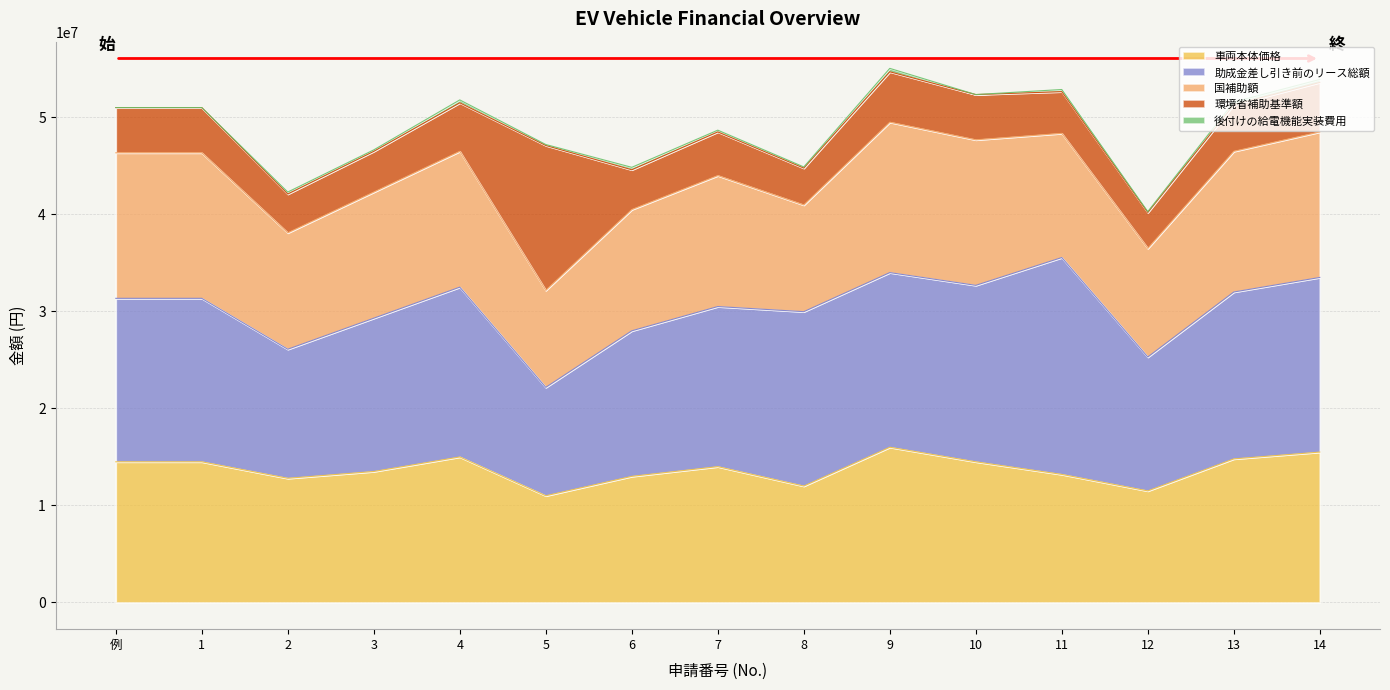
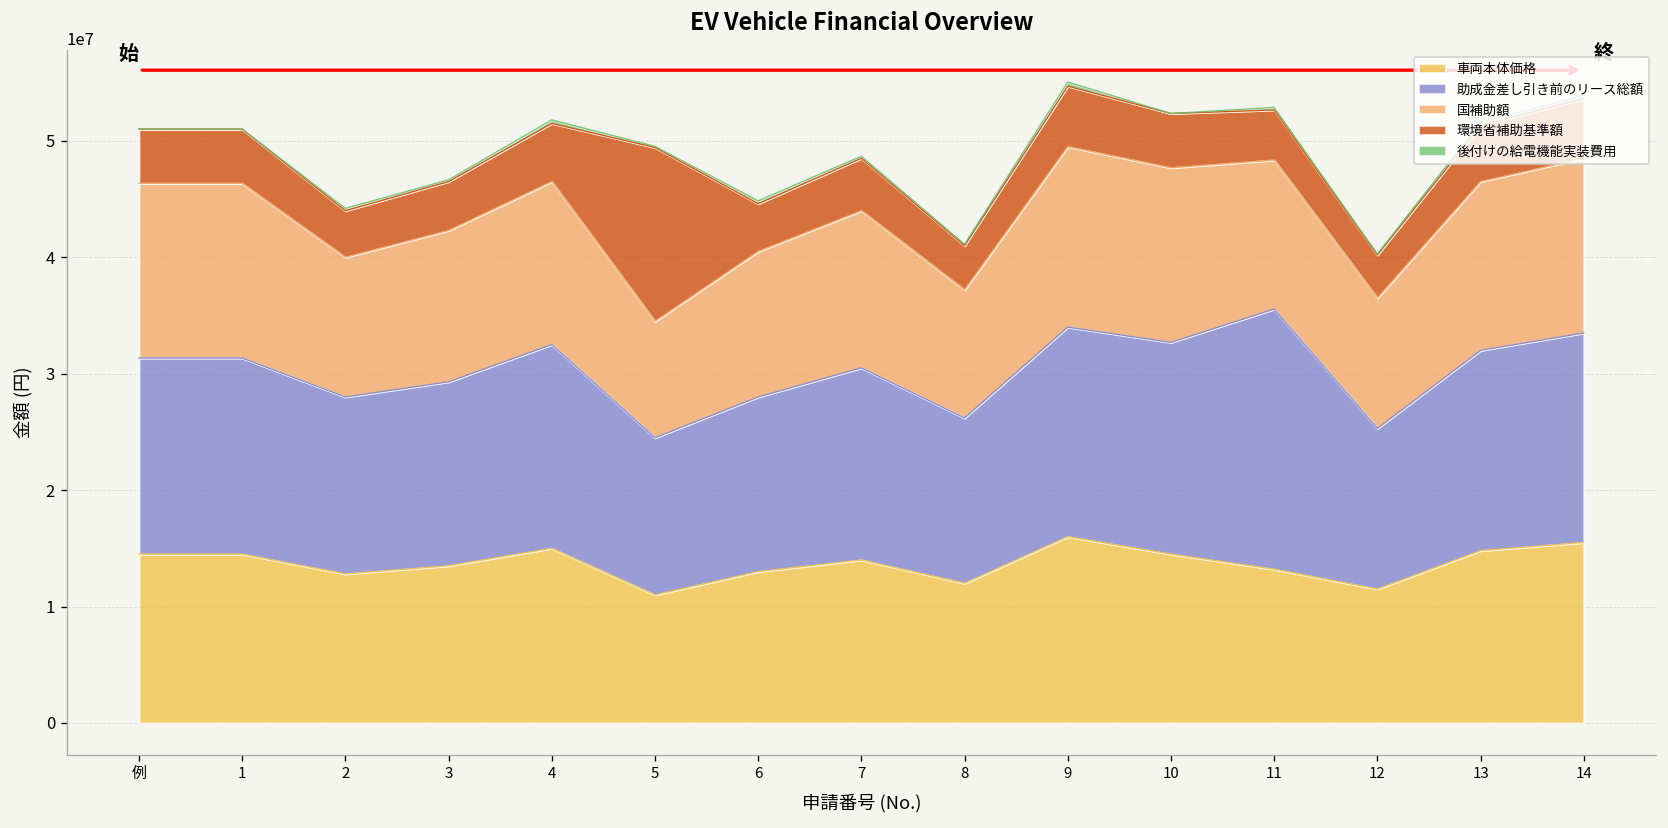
  {
    "助成金差し引き前のリース総額": {
      "例": 17000000,
      "1": 17000000,
-     "2": 13000000,
+     "2": 15000000,
      "3": 16000000,
      "4": 18000000,
-     "5": 11000000,
+     "5": 14000000,
      "6": 15000000,
      "7": 17000000,
-     "8": 18000000,
+     "8": 14000000,
      "9": 18000000,
      "10": 18000000,
      "11": 22000000,
      "12": 14000000,
      "13": 17000000,
      "14": 18000000
    },
    "環境省補助基準額": {
      "4": 5000000,
      "9": 5000000
    },
    "後付けの給電機能実装費用": {
      "4": 0,
      "9": 0
    }
  }
